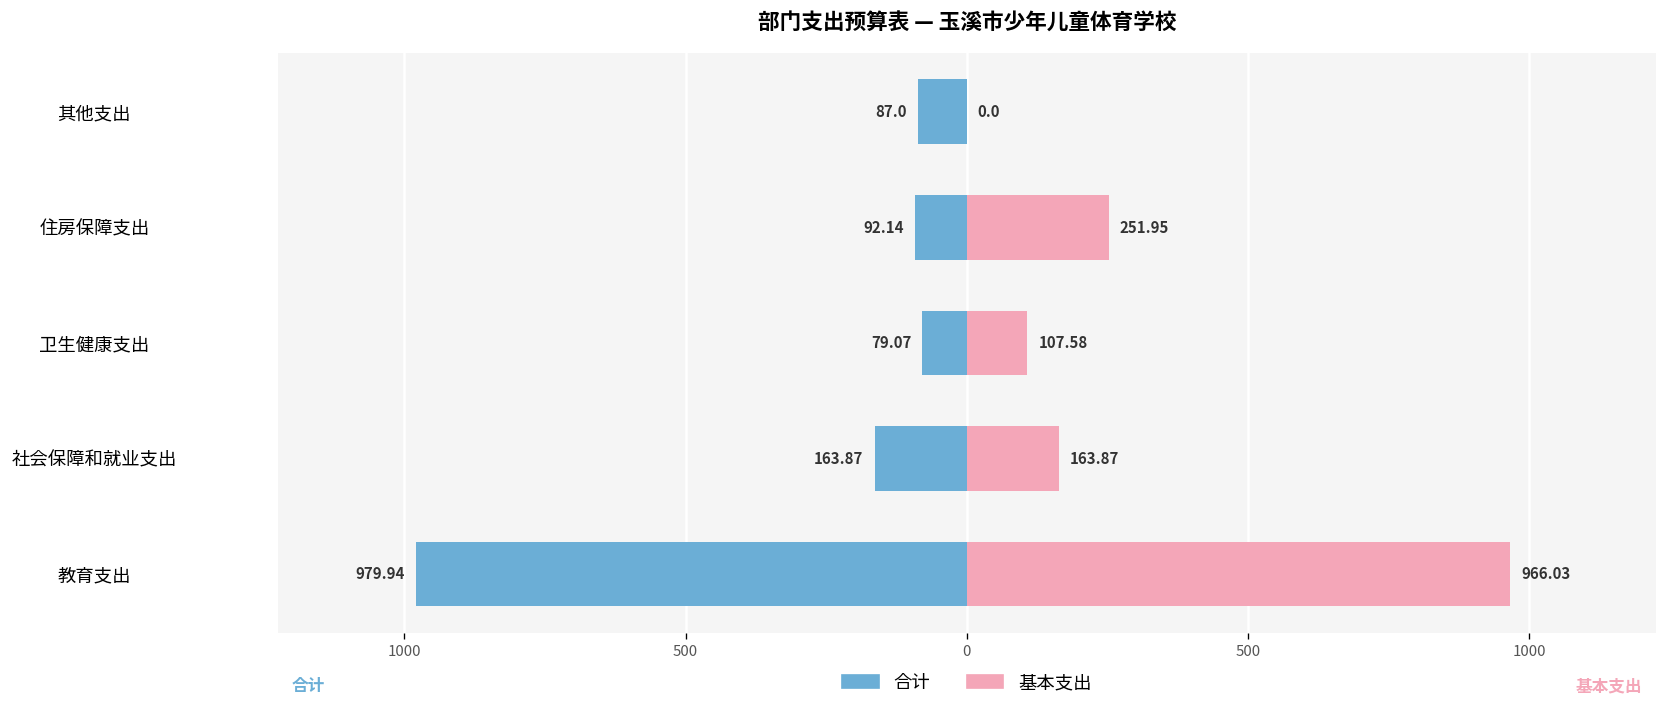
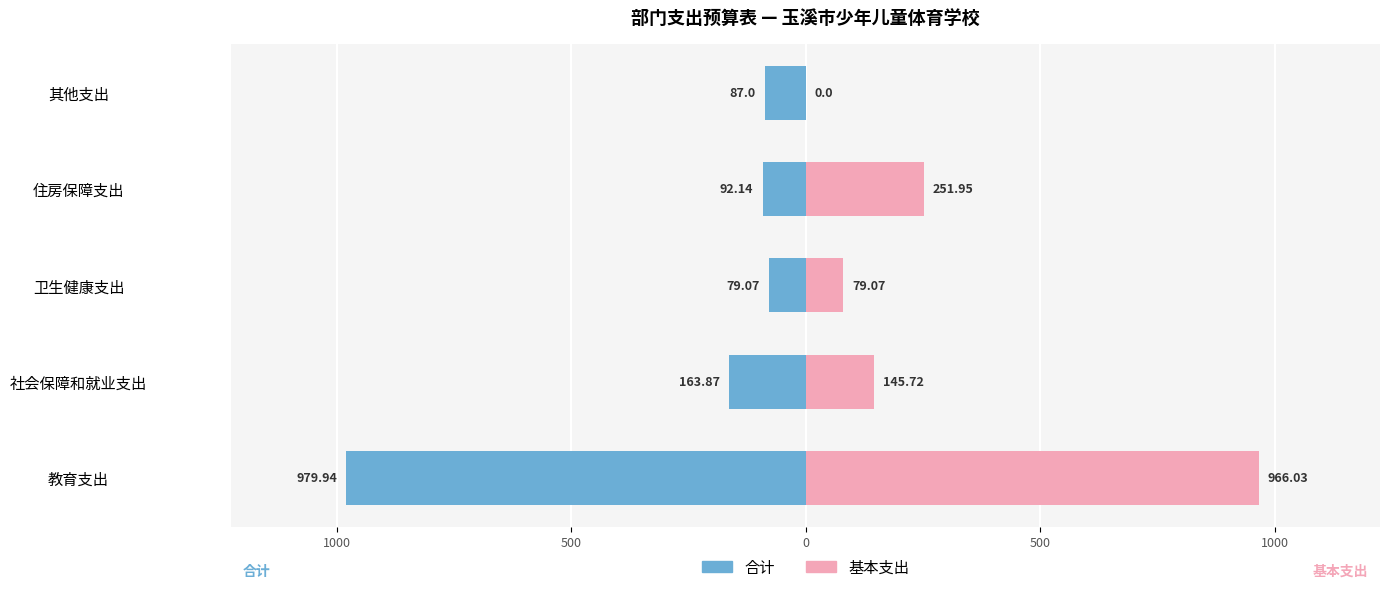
  {
    "基本支出": {
      "其他支出": 0.0,
      "住房保障支出": 251.95,
-     "卫生健康支出": 107.58,
-     "社会保障和就业支出": 163.87,
+     "卫生健康支出": 79.07,
+     "社会保障和就业支出": 145.72,
      "教育支出": 966.03
    }
  }
